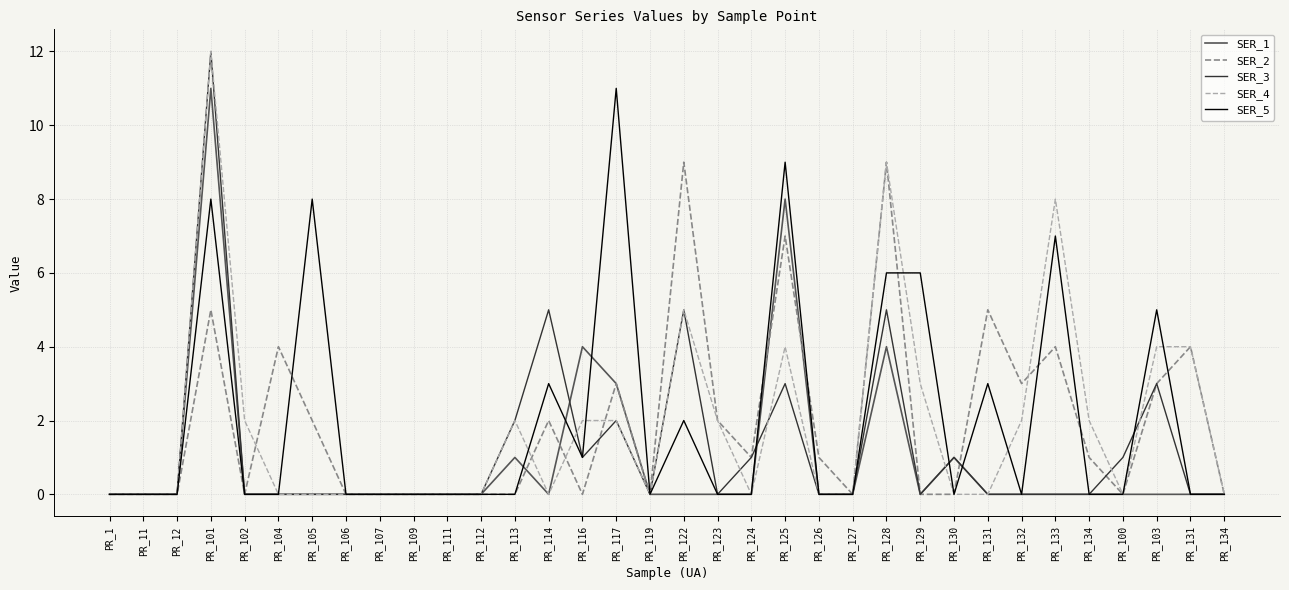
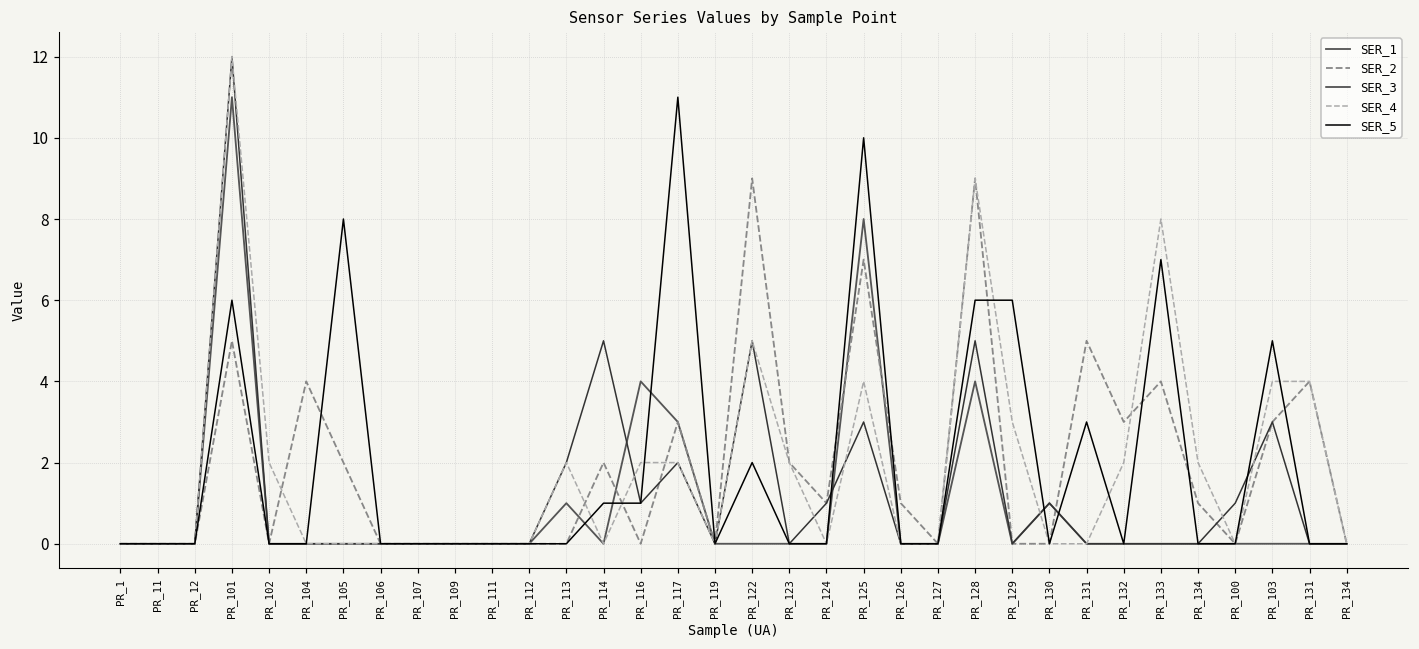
  {
    "SER_5": {
-     "PR_101": 8,
+     "PR_101": 6,
      "PR_105": 8,
-     "PR_114": 3,
+     "PR_114": 1,
      "PR_117": 11,
      "PR_122": 2,
-     "PR_125": 9,
+     "PR_125": 10,
      "PR_128": 6,
      "PR_129": 6,
      "PR_133": 7,
      "PR_103": 5
    }
  }
